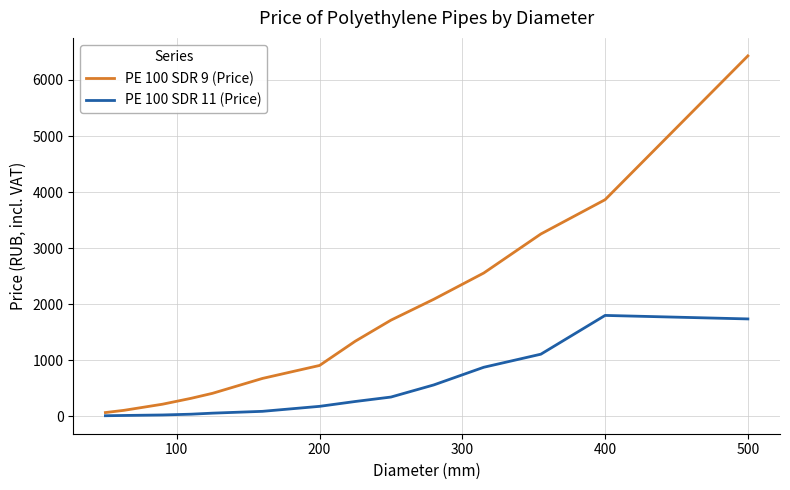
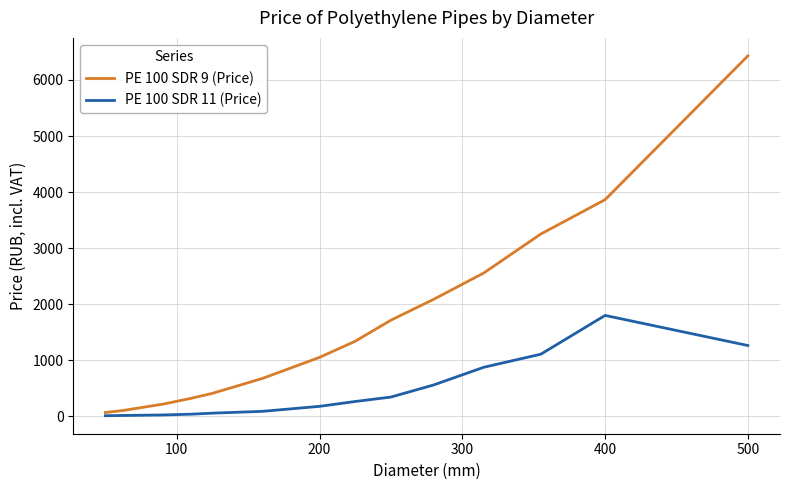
  {
    "PE 100 SDR 9 (Price)": {
-     "200": 900,
+     "200": 1100,
      "400": 3900,
      "500": 6400
    },
    "PE 100 SDR 11 (Price)": {
      "200": 200,
      "400": 1800,
-     "500": 1700
+     "500": 1300
    }
  }
